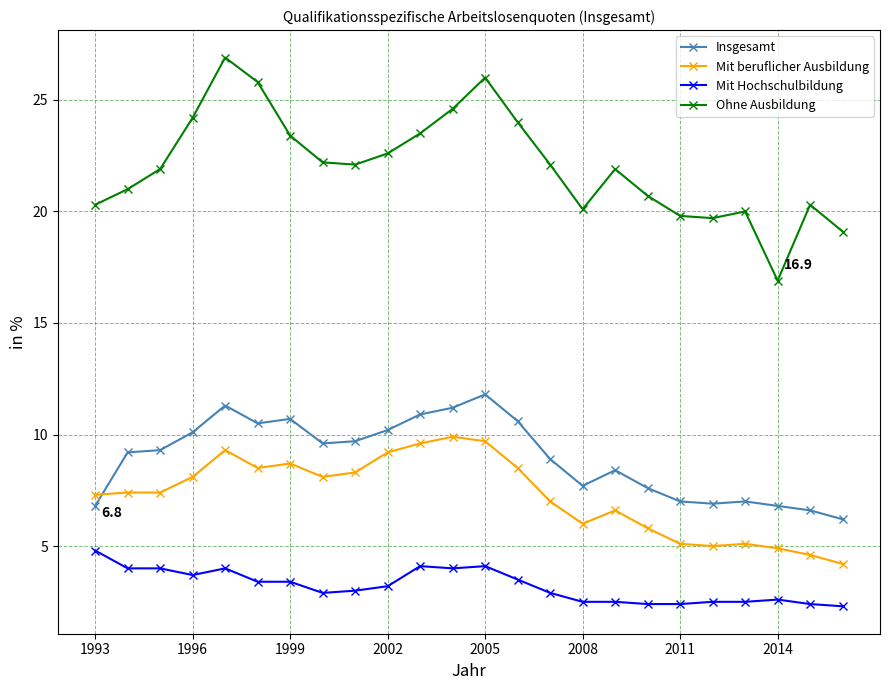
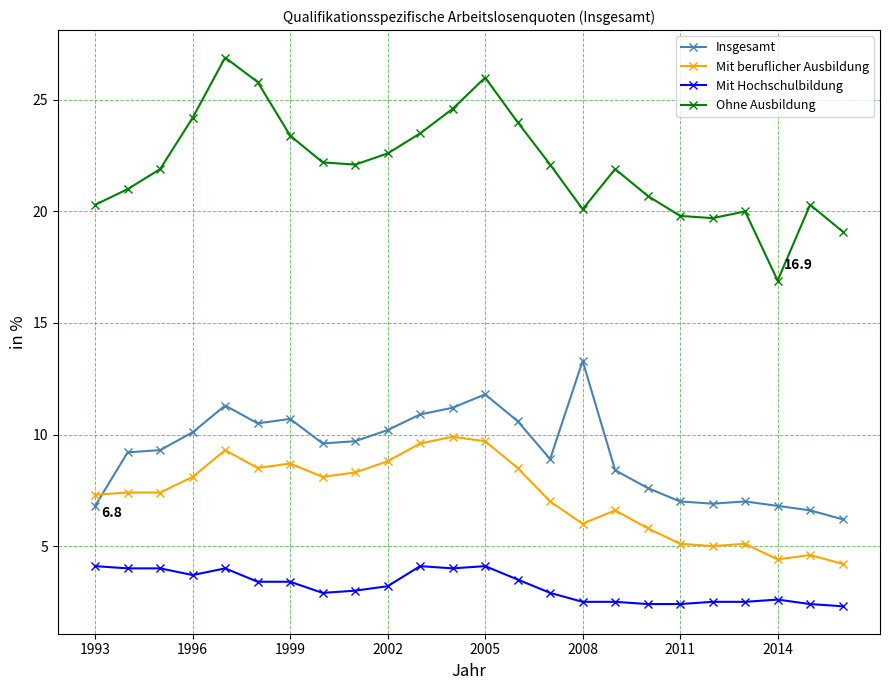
  {
    "Insgesamt": {
      "1996": 10.1,
      "1999": 10.7,
      "2002": 10.2,
      "2005": 11.8,
-     "2008": 7.7,
+     "2008": 13.3,
      "2011": 7.0,
      "2014": 6.8
    },
    "Mit beruflicher Ausbildung": {
      "1993": 7.3,
      "1996": 8.1,
      "1999": 8.7,
-     "2002": 9.2,
+     "2002": 8.8,
      "2005": 9.7,
      "2008": 6.0,
      "2011": 5.1,
-     "2014": 4.9
+     "2014": 4.4
    },
    "Mit Hochschulbildung": {
-     "1993": 4.8,
+     "1993": 4.1,
      "1996": 3.7,
      "1999": 3.4,
      "2002": 3.2,
      "2005": 4.1,
      "2008": 2.5,
      "2011": 2.4,
      "2014": 2.6
    },
    "Ohne Ausbildung": {
      "2014": 16.9
    }
  }
